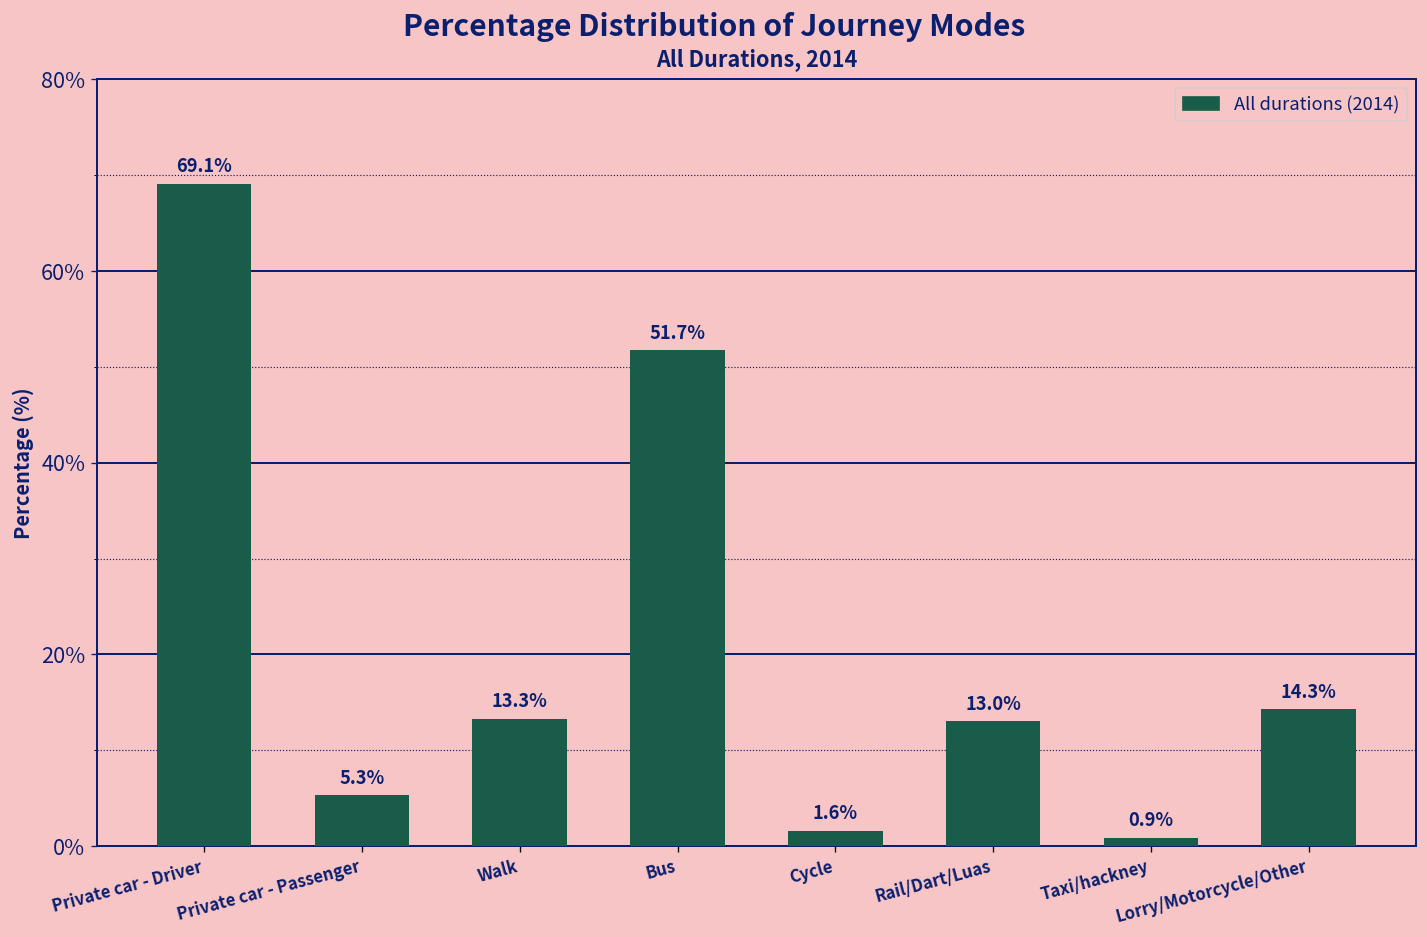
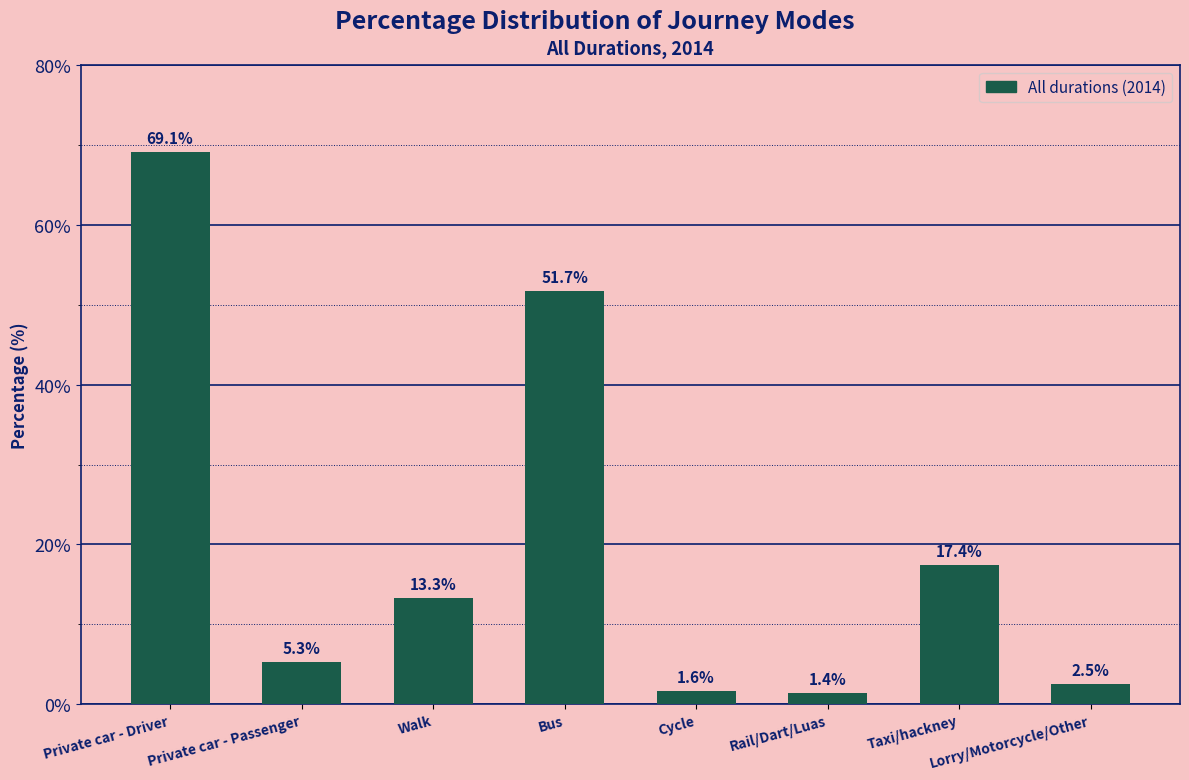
  {
    "Private car - Driver": "69.1%",
    "Private car - Passenger": "5.3%",
    "Walk": "13.3%",
    "Bus": "51.7%",
    "Cycle": "1.6%",
-   "Rail/Dart/Luas": "13.0%",
-   "Taxi/hackney": "0.9%",
-   "Lorry/Motorcycle/Other": "14.3%"
+   "Rail/Dart/Luas": "1.4%",
+   "Taxi/hackney": "17.4%",
+   "Lorry/Motorcycle/Other": "2.5%"
  }
